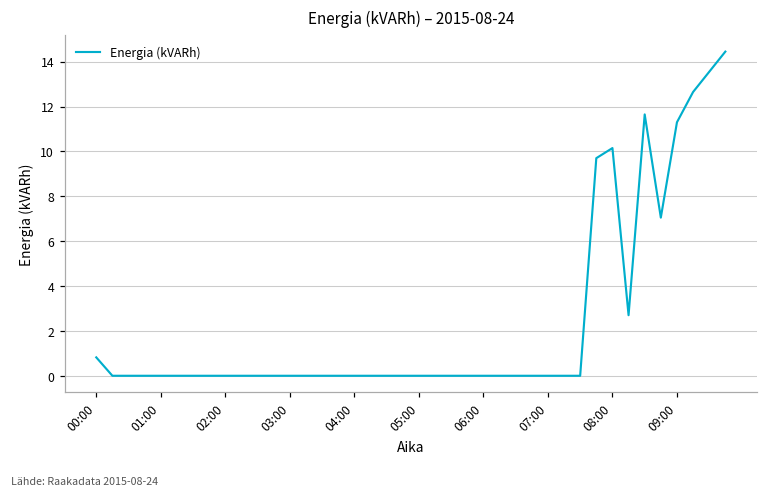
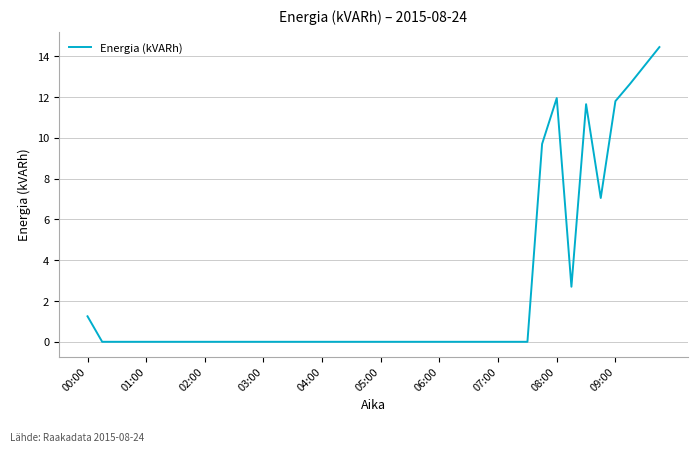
  {
-   "00:00": 0.8,
+   "00:00": 1.3,
    "01:00": 0.0,
    "02:00": 0.0,
    "03:00": 0.0,
    "04:00": 0.0,
    "05:00": 0.0,
    "06:00": 0.0,
    "07:00": 0.0,
-   "08:00": 10.2,
-   "09:00": 11.3
+   "08:00": 12.0,
+   "09:00": 11.8
  }
